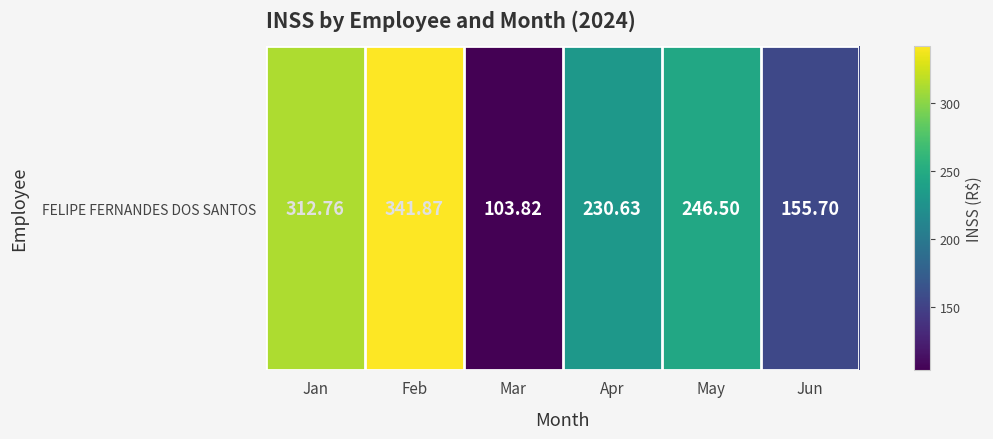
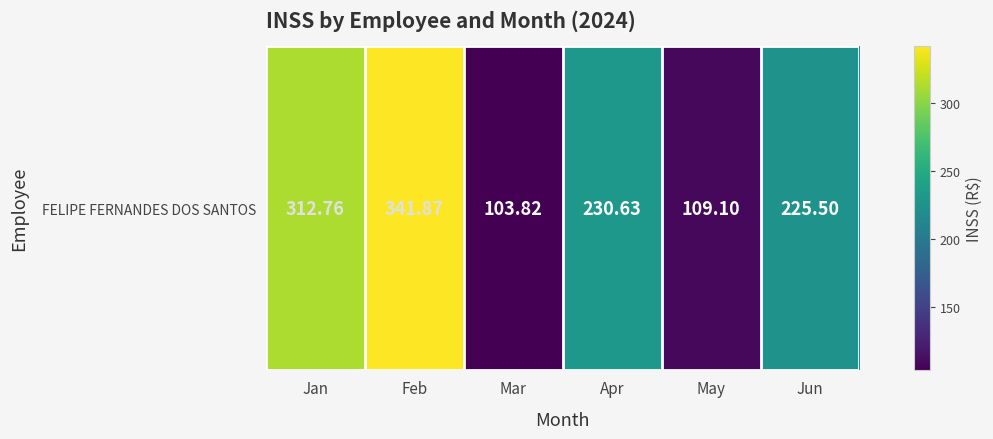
  {
    "FELIPE FERNANDES DOS SANTOS": {
      "Jan": 312.76,
      "Feb": 341.87,
      "Mar": 103.82,
      "Apr": 230.63,
-     "May": 246.50,
-     "Jun": 155.70
+     "May": 109.10,
+     "Jun": 225.50
    }
  }
